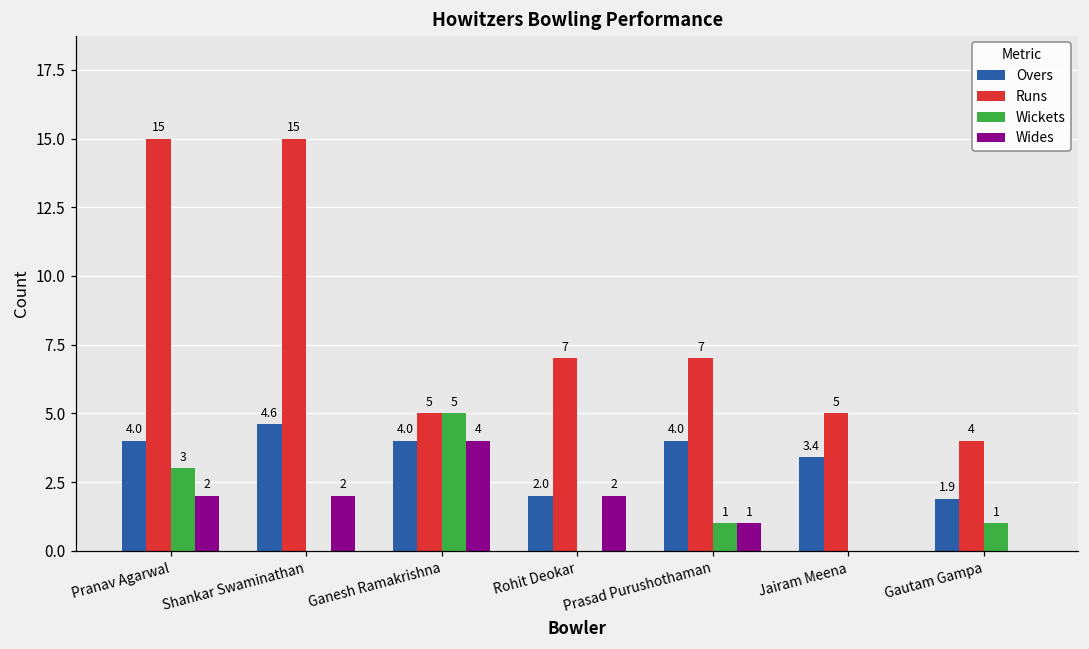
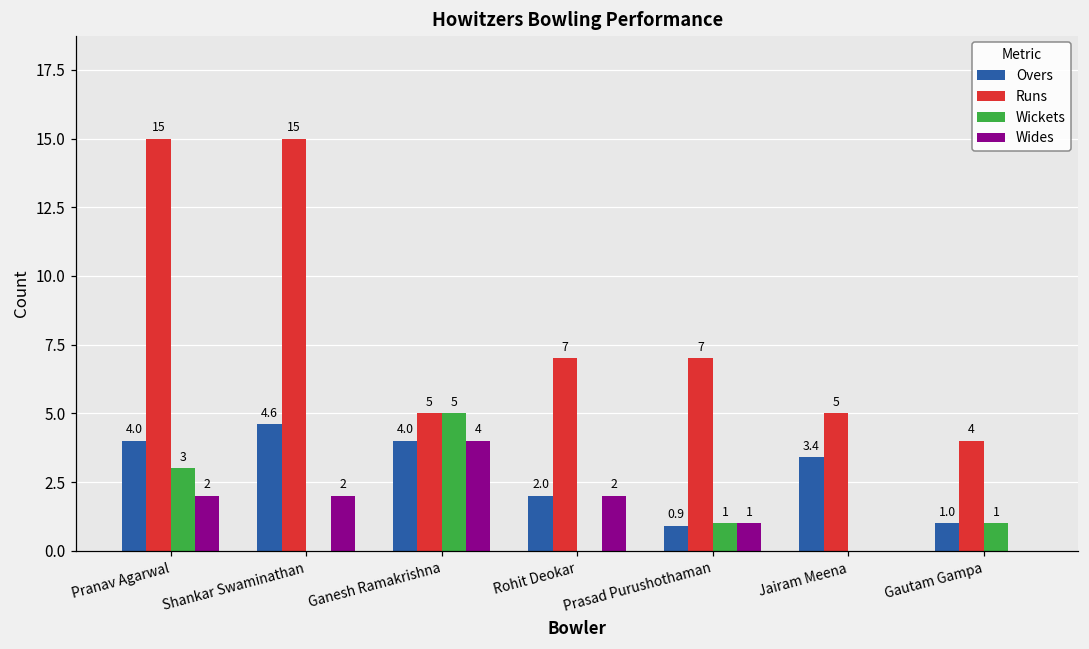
  {
    "Overs": {
      "Pranav Agarwal": 4.0,
      "Shankar Swaminathan": 4.6,
      "Ganesh Ramakrishna": 4.0,
      "Rohit Deokar": 2.0,
-     "Prasad Purushothaman": 4.0,
+     "Prasad Purushothaman": 0.9,
      "Jairam Meena": 3.4,
-     "Gautam Gampa": 1.9
+     "Gautam Gampa": 1.0
    },
    "Runs": {
      "Pranav Agarwal": 15,
      "Shankar Swaminathan": 15,
      "Ganesh Ramakrishna": 5,
      "Rohit Deokar": 7,
      "Prasad Purushothaman": 7,
      "Jairam Meena": 5,
      "Gautam Gampa": 4
    },
    "Wickets": {
      "Pranav Agarwal": 3,
      "Ganesh Ramakrishna": 5,
      "Prasad Purushothaman": 1,
      "Gautam Gampa": 1
    },
    "Wides": {
      "Pranav Agarwal": 2,
      "Shankar Swaminathan": 2,
      "Ganesh Ramakrishna": 4,
      "Rohit Deokar": 2,
      "Prasad Purushothaman": 1
    }
  }
